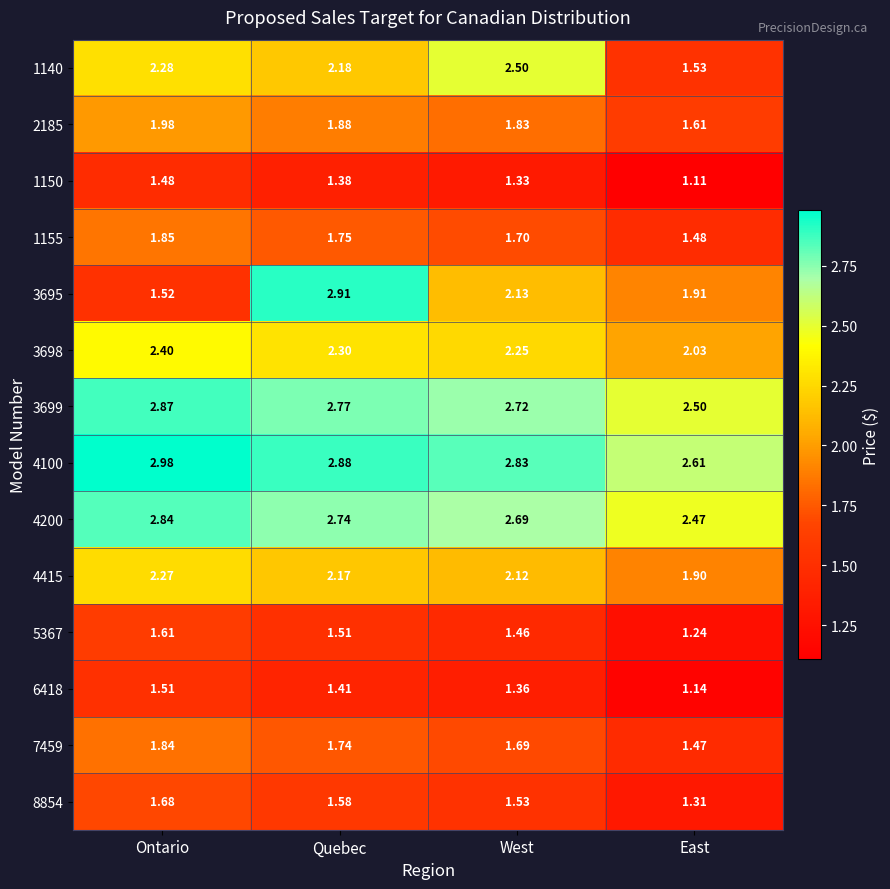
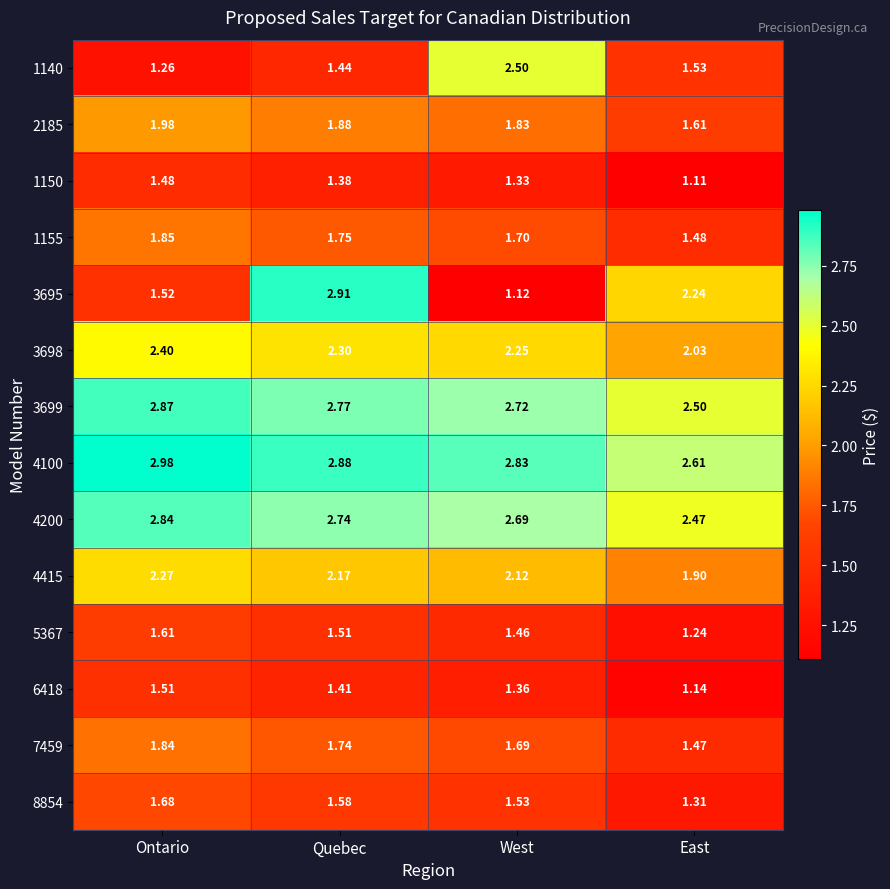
  {
    "1140": {
-     "Ontario": 2.28,
-     "Quebec": 2.18,
+     "Ontario": 1.26,
+     "Quebec": 1.44,
      "West": 2.50,
      "East": 1.53
    },
    "2185": {
      "Ontario": 1.98,
      "Quebec": 1.88,
      "West": 1.83,
      "East": 1.61
    },
    "1150": {
      "Ontario": 1.48,
      "Quebec": 1.38,
      "West": 1.33,
      "East": 1.11
    },
    "1155": {
      "Ontario": 1.85,
      "Quebec": 1.75,
      "West": 1.70,
      "East": 1.48
    },
    "3695": {
      "Ontario": 1.52,
      "Quebec": 2.91,
-     "West": 2.13,
-     "East": 1.91
+     "West": 1.12,
+     "East": 2.24
    },
    "3698": {
      "Ontario": 2.40,
      "Quebec": 2.30,
      "West": 2.25,
      "East": 2.03
    },
    "3699": {
      "Ontario": 2.87,
      "Quebec": 2.77,
      "West": 2.72,
      "East": 2.50
    },
    "4100": {
      "Ontario": 2.98,
      "Quebec": 2.88,
      "West": 2.83,
      "East": 2.61
    },
    "4200": {
      "Ontario": 2.84,
      "Quebec": 2.74,
      "West": 2.69,
      "East": 2.47
    },
    "4415": {
      "Ontario": 2.27,
      "Quebec": 2.17,
      "West": 2.12,
      "East": 1.90
    },
    "5367": {
      "Ontario": 1.61,
      "Quebec": 1.51,
      "West": 1.46,
      "East": 1.24
    },
    "6418": {
      "Ontario": 1.51,
      "Quebec": 1.41,
      "West": 1.36,
      "East": 1.14
    },
    "7459": {
      "Ontario": 1.84,
      "Quebec": 1.74,
      "West": 1.69,
      "East": 1.47
    },
    "8854": {
      "Ontario": 1.68,
      "Quebec": 1.58,
      "West": 1.53,
      "East": 1.31
    }
  }
